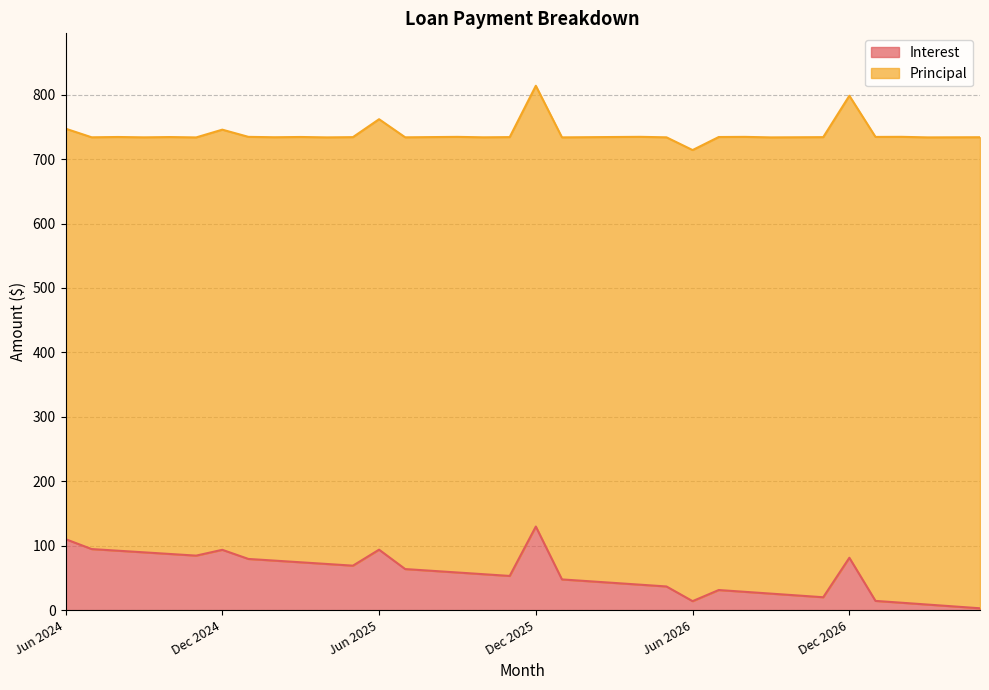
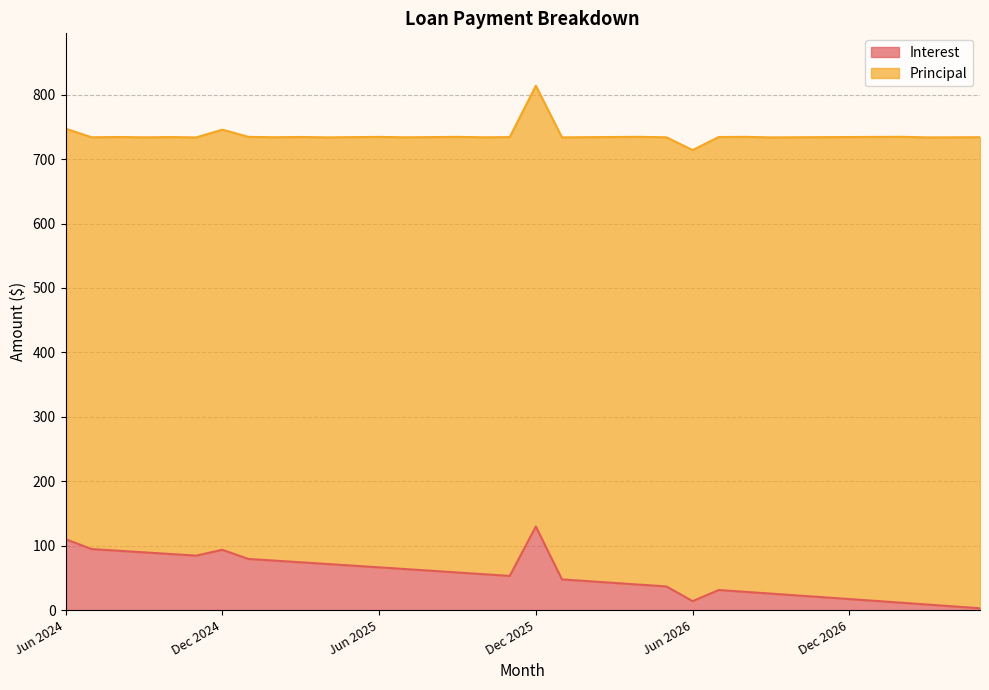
  {
    "Interest": {
      "Jun 2024": 110,
      "Dec 2024": 90,
-     "Jun 2025": 90,
+     "Jun 2025": 70,
      "Dec 2025": 130,
      "Jun 2026": 10,
-     "Dec 2026": 80
+     "Dec 2026": 20
    },
    "Principal": {
      "Jun 2024": 640,
      "Dec 2024": 650,
      "Jun 2025": 670,
      "Dec 2025": 680,
      "Jun 2026": 700,
      "Dec 2026": 720
    }
  }
